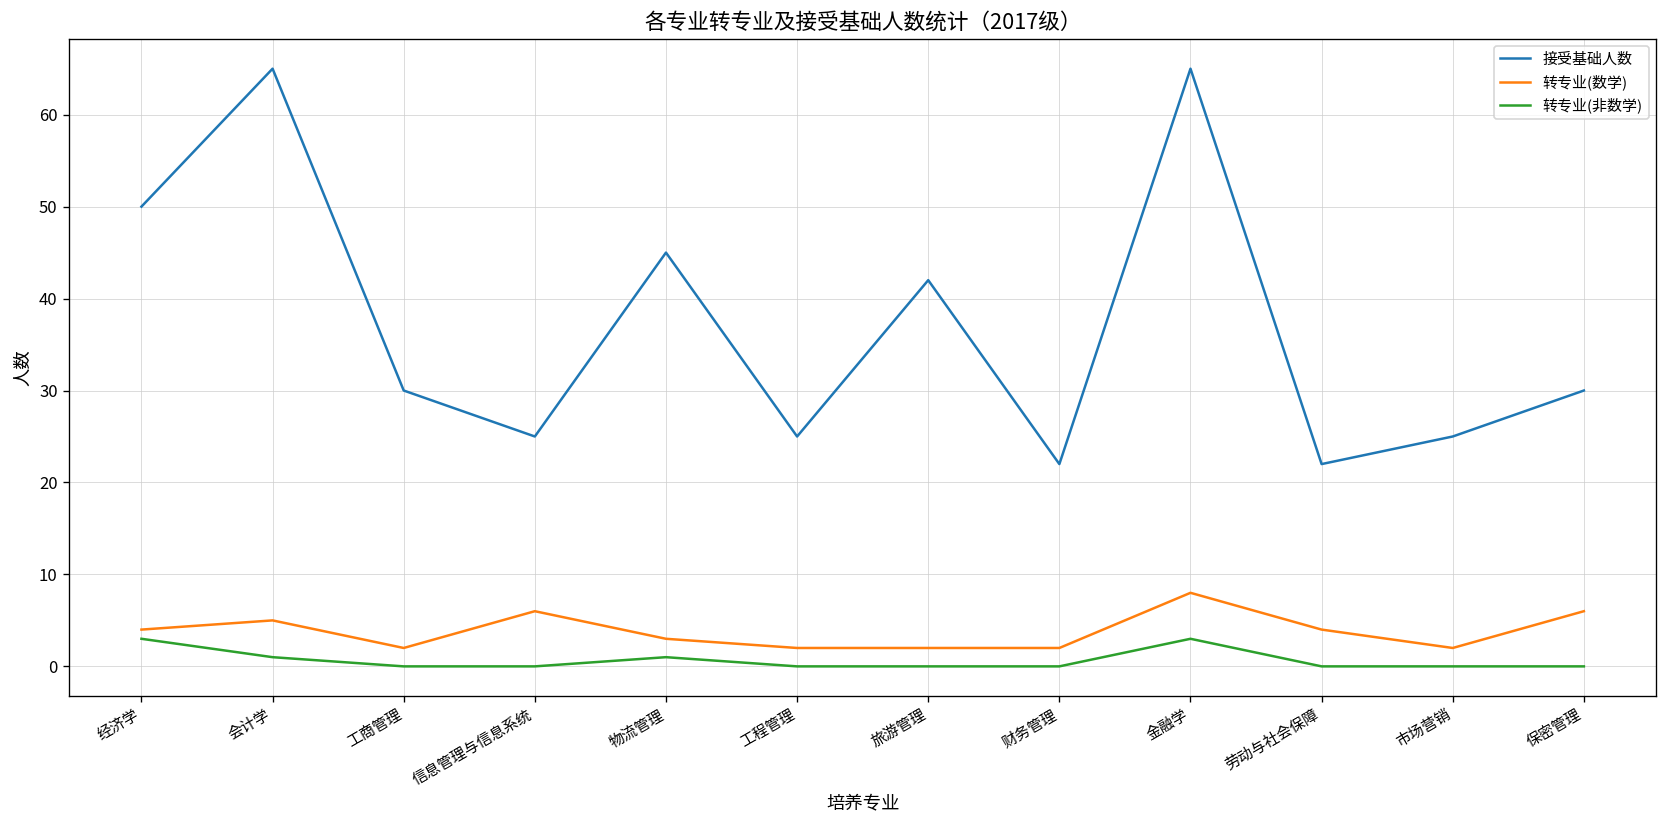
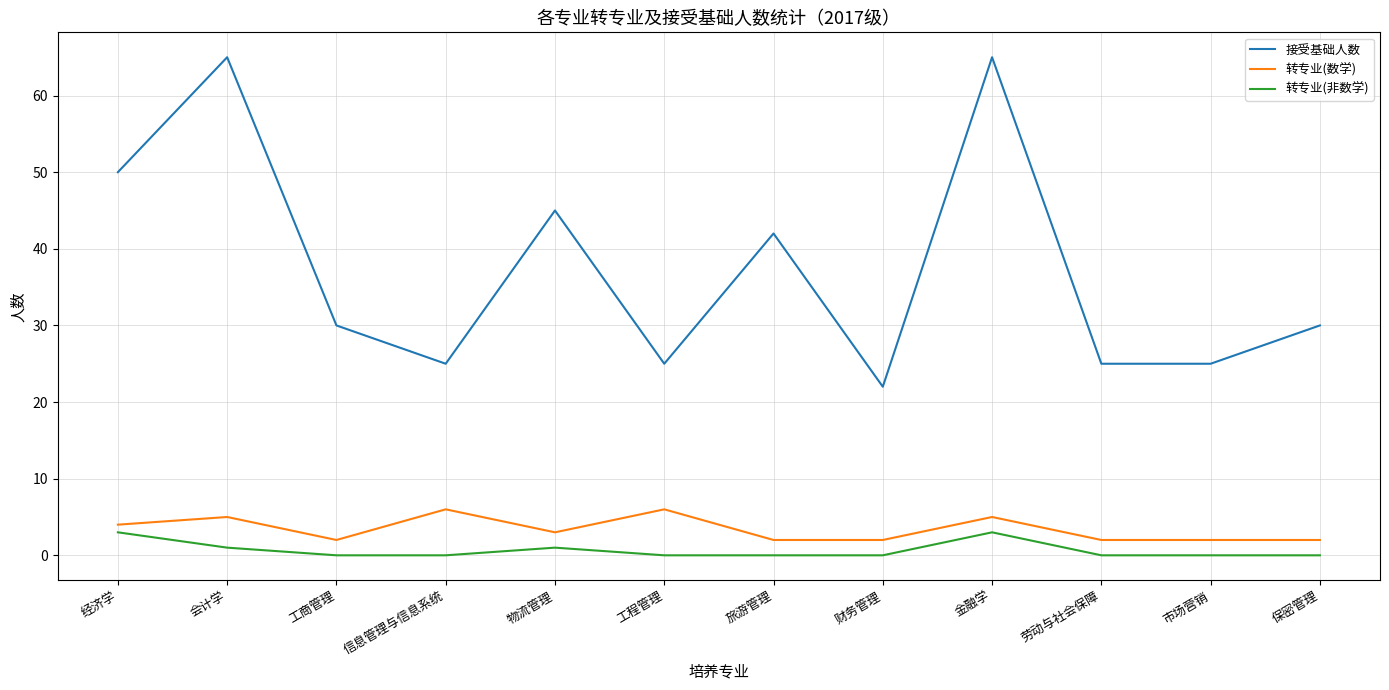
  {
    "接受基础人数": {
      "经济学": 50,
      "会计学": 65,
      "工商管理": 30,
      "信息管理与信息系统": 25,
      "物流管理": 45,
      "工程管理": 25,
      "旅游管理": 42,
      "财务管理": 22,
      "金融学": 65,
-     "劳动与社会保障": 22,
+     "劳动与社会保障": 25,
      "市场营销": 25,
      "保密管理": 30
    },
    "转专业(数学)": {
      "经济学": 4,
      "会计学": 5,
      "工商管理": 2,
      "信息管理与信息系统": 6,
      "物流管理": 3,
-     "工程管理": 2,
+     "工程管理": 6,
      "旅游管理": 2,
      "财务管理": 2,
-     "金融学": 8,
-     "劳动与社会保障": 4,
+     "金融学": 5,
+     "劳动与社会保障": 2,
      "市场营销": 2,
-     "保密管理": 6
+     "保密管理": 2
    },
    "转专业(非数学)": {
      "经济学": 3,
      "会计学": 1,
      "工商管理": 0,
      "信息管理与信息系统": 0,
      "物流管理": 1,
      "工程管理": 0,
      "旅游管理": 0,
      "财务管理": 0,
      "金融学": 3,
      "劳动与社会保障": 0,
      "市场营销": 0,
      "保密管理": 0
    }
  }
